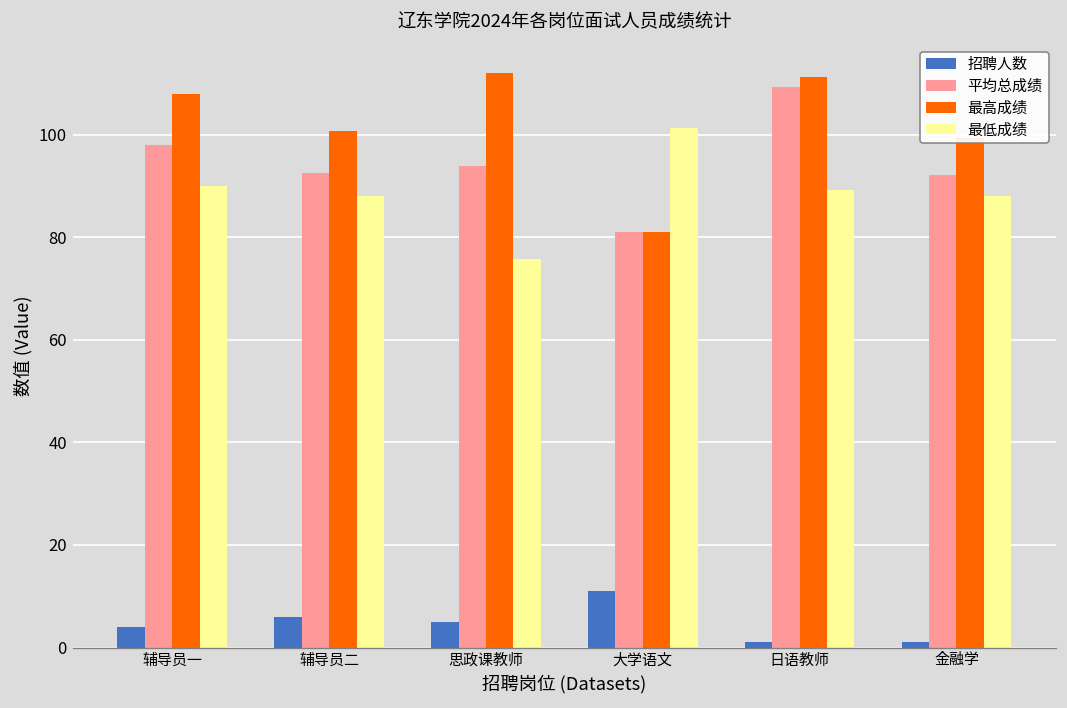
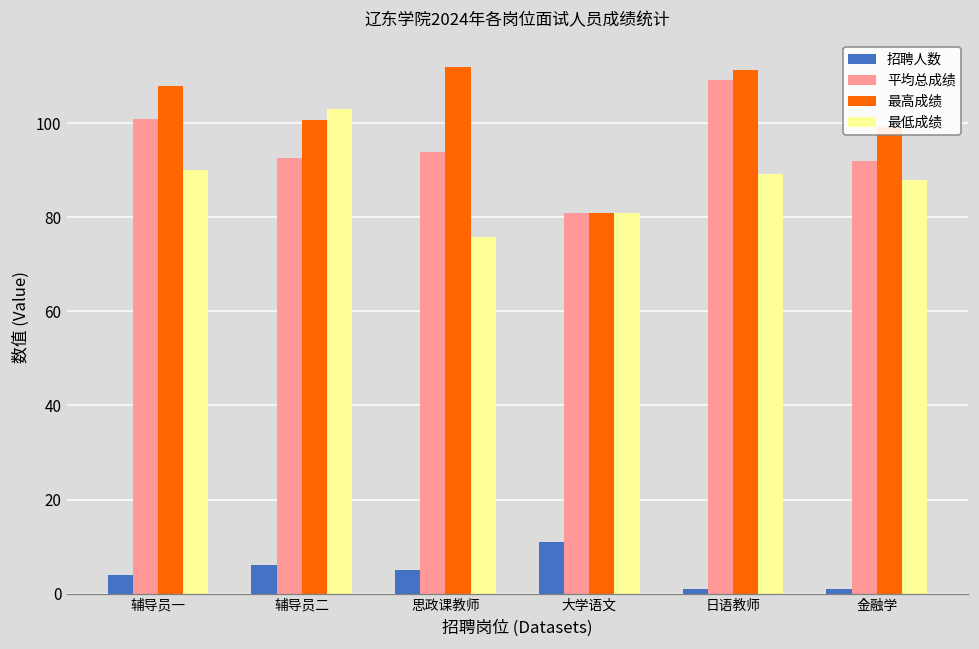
  {
    "招聘人数": {
      "辅导员一": 4,
      "辅导员二": 6,
      "思政课教师": 5,
      "大学语文": 11,
      "日语教师": 1,
      "金融学": 1
    },
    "平均总成绩": {
-     "辅导员一": 98,
+     "辅导员一": 101,
      "辅导员二": 93,
      "思政课教师": 94,
      "大学语文": 81,
      "日语教师": 109,
      "金融学": 92
    },
    "最高成绩": {
      "辅导员一": 108,
      "辅导员二": 101,
      "思政课教师": 112,
      "大学语文": 81,
      "日语教师": 111
    },
    "最低成绩": {
      "辅导员一": 90,
-     "辅导员二": 88,
+     "辅导员二": 103,
      "思政课教师": 76,
-     "大学语文": 101,
+     "大学语文": 81,
      "日语教师": 89,
      "金融学": 88
    }
  }
